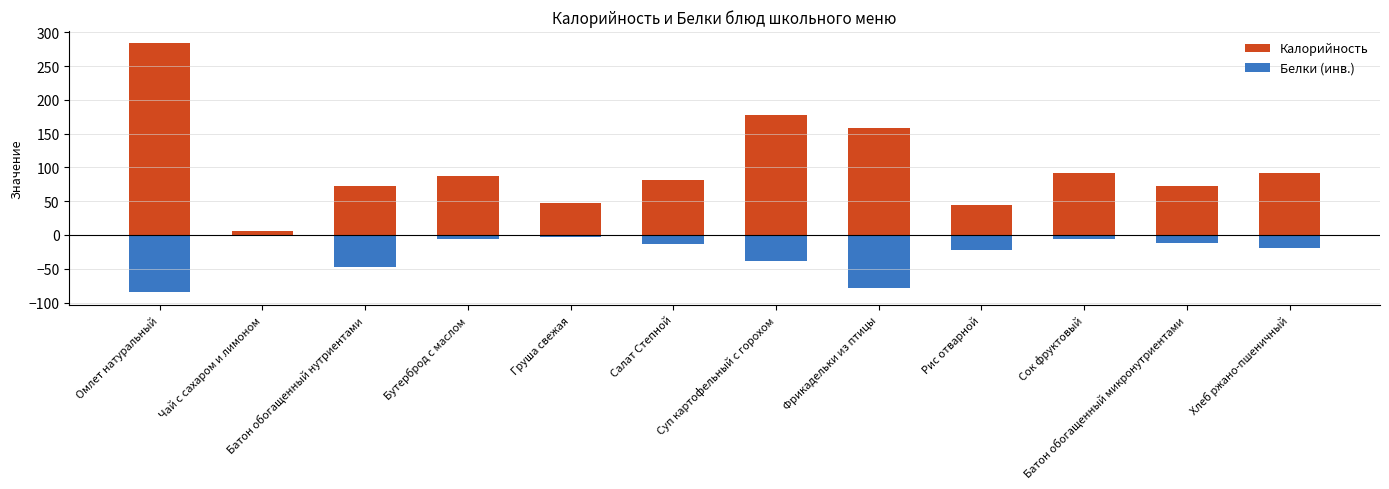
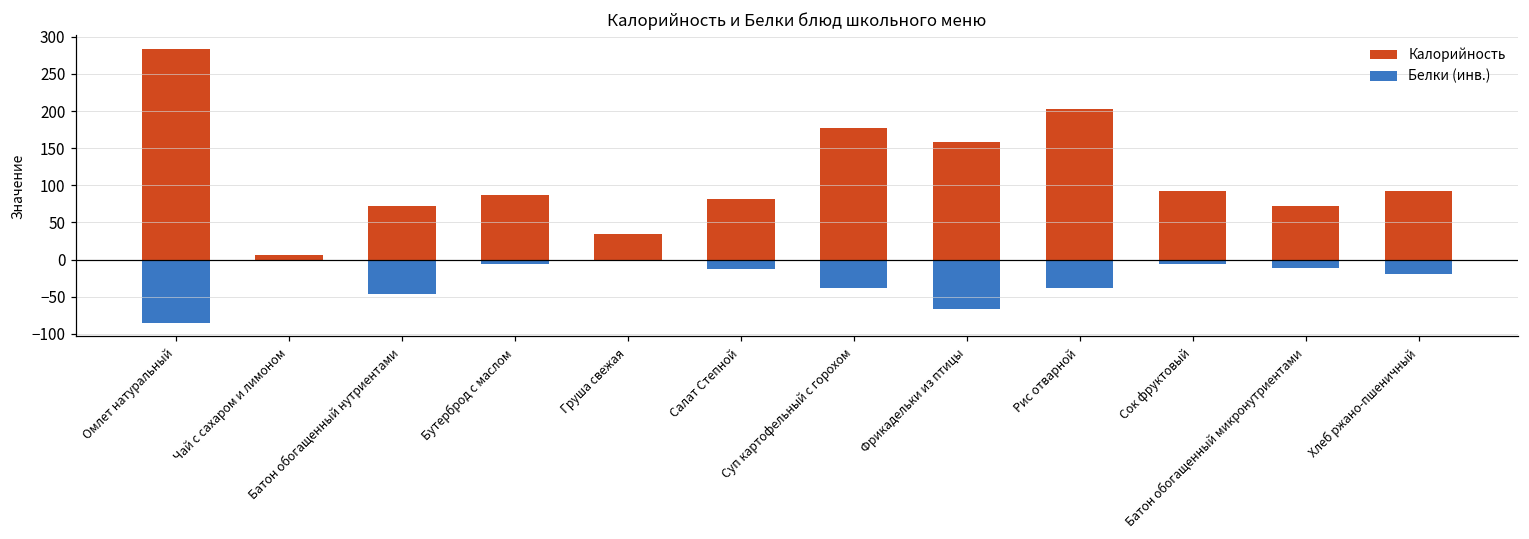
  {
    "Калорийность": {
      "Омлет натуральный": 280,
      "Чай с сахаром и лимоном": 10,
      "Батон обогащенный нутриентами": 70,
      "Бутерброд с маслом": 90,
-     "Груша свежая": 50,
+     "Груша свежая": 30,
      "Салат Степной": 80,
      "Суп картофельный с горохом": 180,
      "Фрикадельки из птицы": 160,
-     "Рис отварной": 40,
+     "Рис отварной": 200,
      "Сок фруктовый": 90,
      "Батон обогащенный микронутриентами": 70,
      "Хлеб ржано-пшеничный": 90
    },
    "Белки (инв.)": {
      "Омлет натуральный": -90,
      "Батон обогащенный нутриентами": -50,
      "Бутерброд с маслом": -10,
      "Салат Степной": -10,
      "Суп картофельный с горохом": -40,
-     "Фрикадельки из птицы": -80,
-     "Рис отварной": -20,
+     "Фрикадельки из птицы": -70,
+     "Рис отварной": -40,
      "Сок фруктовый": -10,
      "Батон обогащенный микронутриентами": -10,
      "Хлеб ржано-пшеничный": -20
    }
  }
